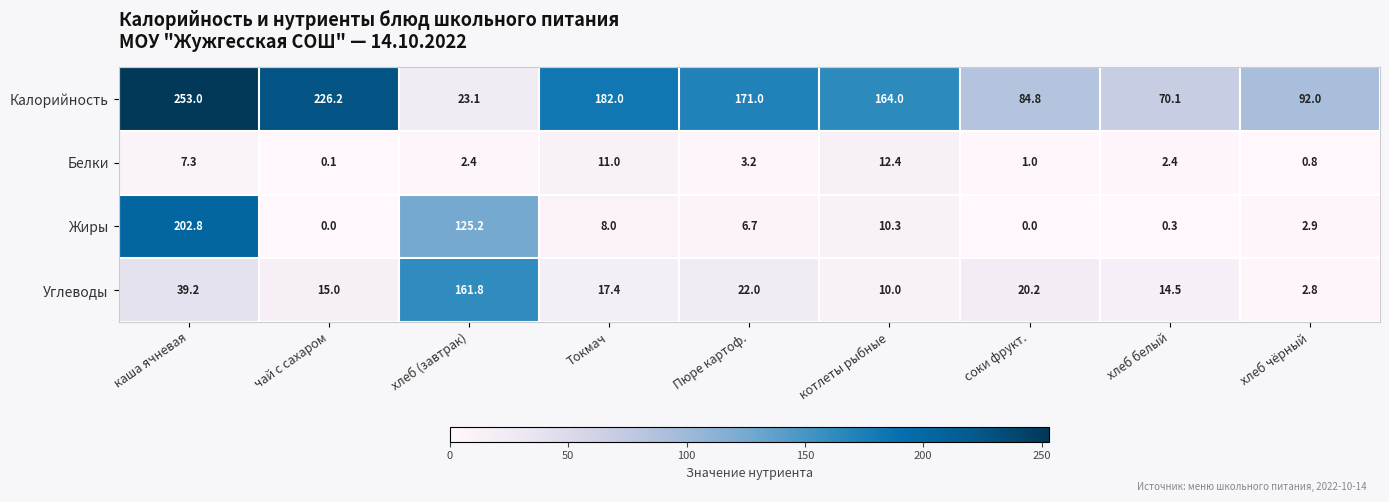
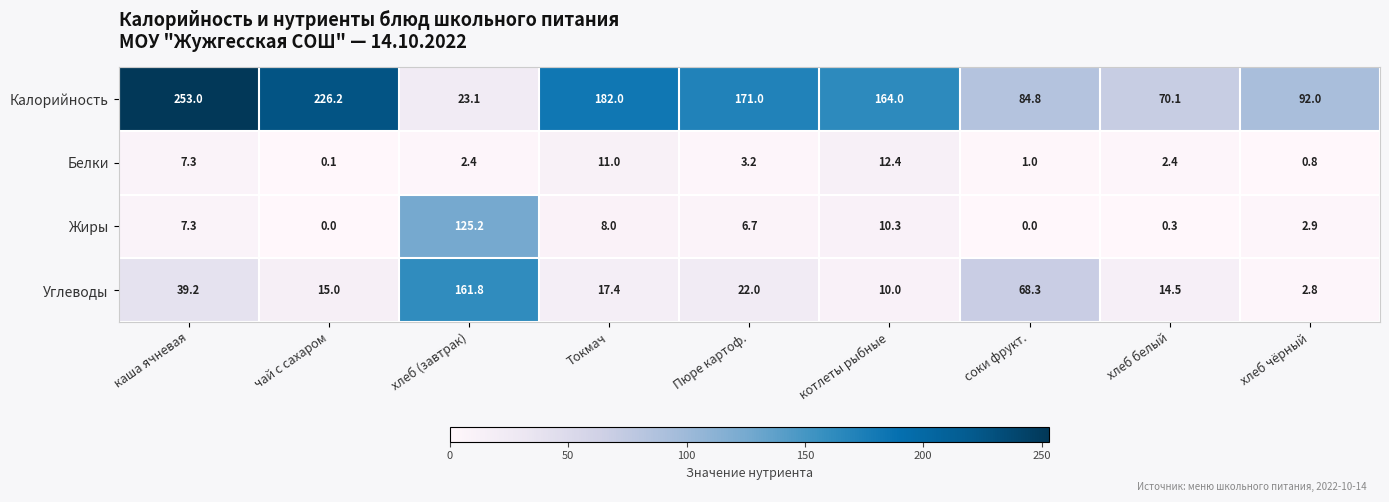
  {
    "Калорийность": {
      "каша ячневая": 253.0,
      "чай с сахаром": 226.2,
      "хлеб (завтрак)": 23.1,
      "Токмач": 182.0,
      "Пюре картоф.": 171.0,
      "котлеты рыбные": 164.0,
      "соки фрукт.": 84.8,
      "хлеб белый": 70.1,
      "хлеб чёрный": 92.0
    },
    "Белки": {
      "каша ячневая": 7.3,
      "чай с сахаром": 0.1,
      "хлеб (завтрак)": 2.4,
      "Токмач": 11.0,
      "Пюре картоф.": 3.2,
      "котлеты рыбные": 12.4,
      "соки фрукт.": 1.0,
      "хлеб белый": 2.4,
      "хлеб чёрный": 0.8
    },
    "Жиры": {
-     "каша ячневая": 202.8,
+     "каша ячневая": 7.3,
      "чай с сахаром": 0.0,
      "хлеб (завтрак)": 125.2,
      "Токмач": 8.0,
      "Пюре картоф.": 6.7,
      "котлеты рыбные": 10.3,
      "соки фрукт.": 0.0,
      "хлеб белый": 0.3,
      "хлеб чёрный": 2.9
    },
    "Углеводы": {
      "каша ячневая": 39.2,
      "чай с сахаром": 15.0,
      "хлеб (завтрак)": 161.8,
      "Токмач": 17.4,
      "Пюре картоф.": 22.0,
      "котлеты рыбные": 10.0,
-     "соки фрукт.": 20.2,
+     "соки фрукт.": 68.3,
      "хлеб белый": 14.5,
      "хлеб чёрный": 2.8
    }
  }
